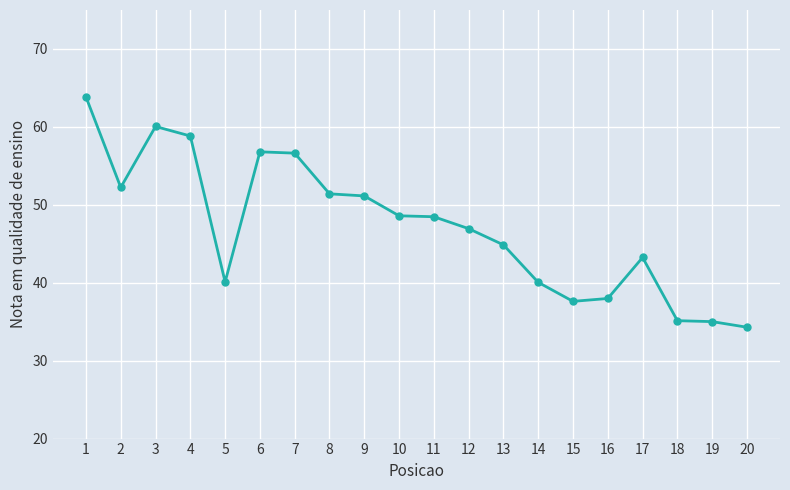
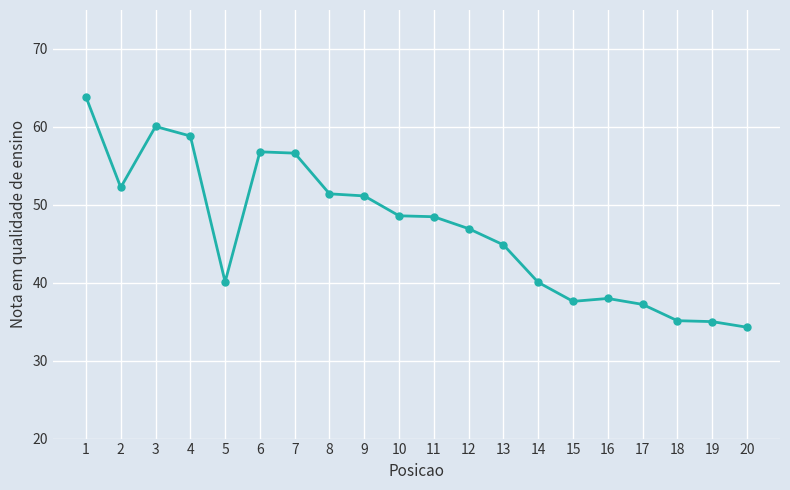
  {
    "1": 64,
    "2": 52,
    "3": 60,
    "4": 59,
    "5": 40,
    "6": 57,
    "7": 57,
    "8": 51,
    "9": 51,
    "10": 49,
    "11": 48,
    "12": 47,
    "13": 45,
    "14": 40,
    "15": 38,
    "16": 38,
-   "17": 43,
+   "17": 37,
    "18": 35,
    "19": 35,
    "20": 34
  }
